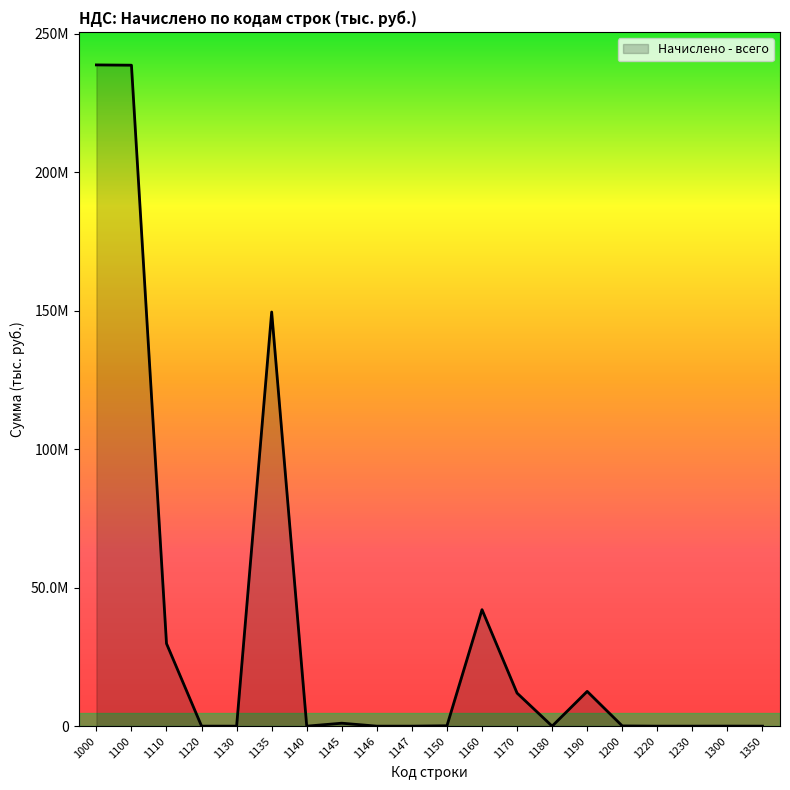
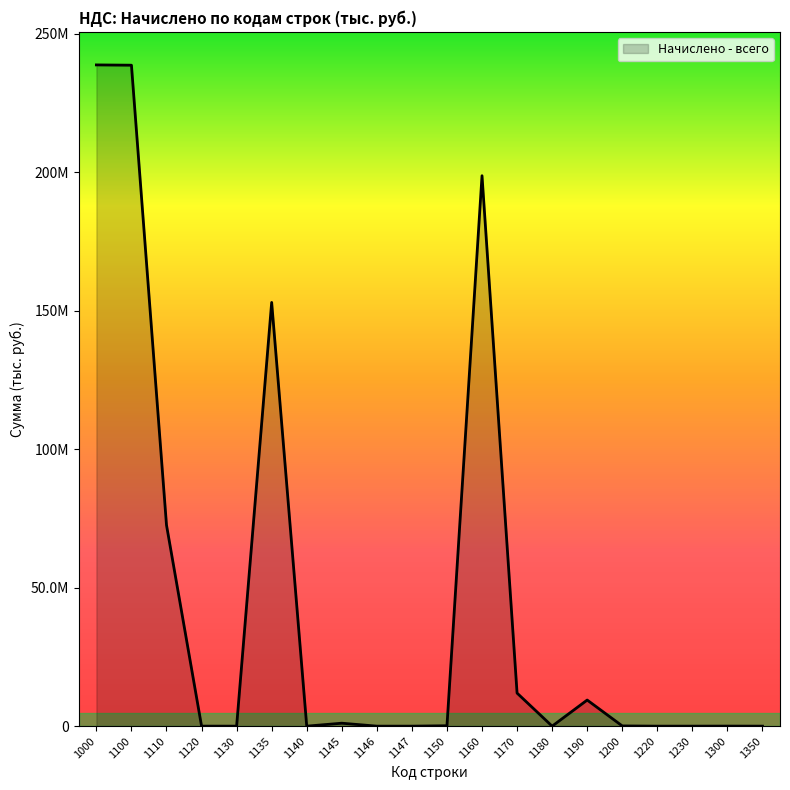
  {
    "1000": 239000000,
    "1100": 239000000,
-   "1110": 30000000,
-   "1135": 150000000,
-   "1160": 42000000,
+   "1110": 73000000,
+   "1135": 153000000,
+   "1160": 199000000,
    "1170": 12000000,
-   "1190": 13000000
+   "1190": 9000000
  }
